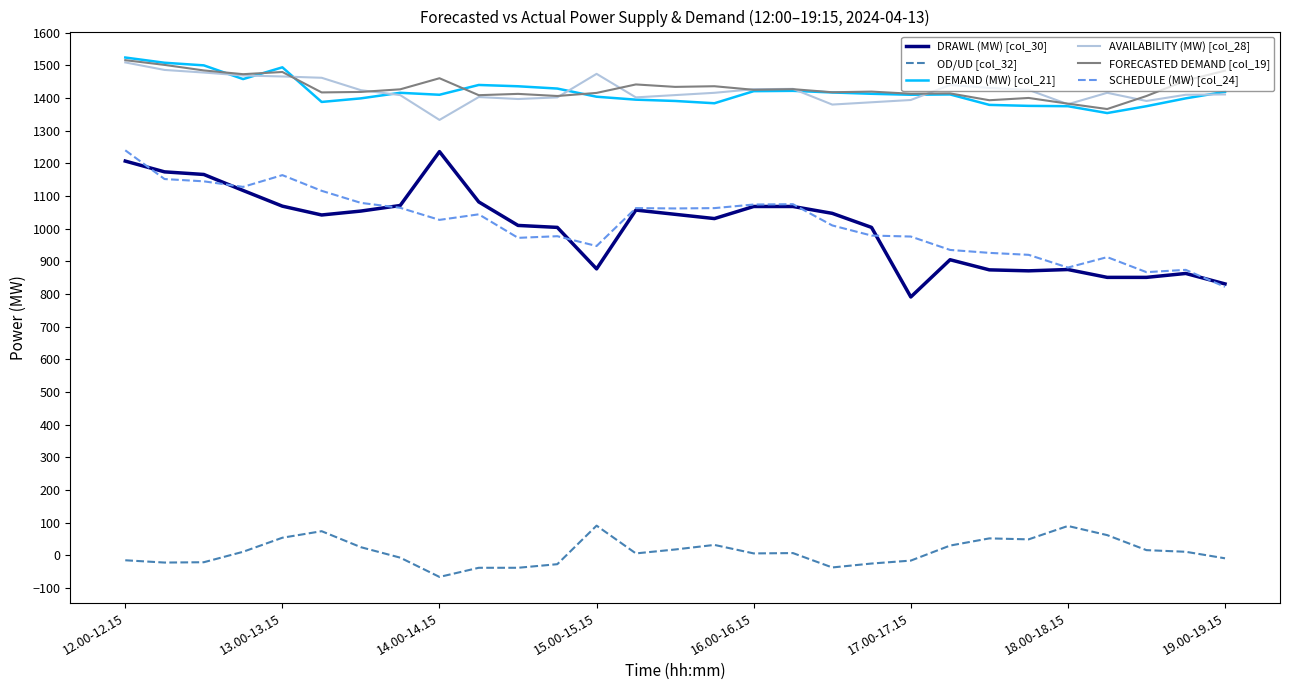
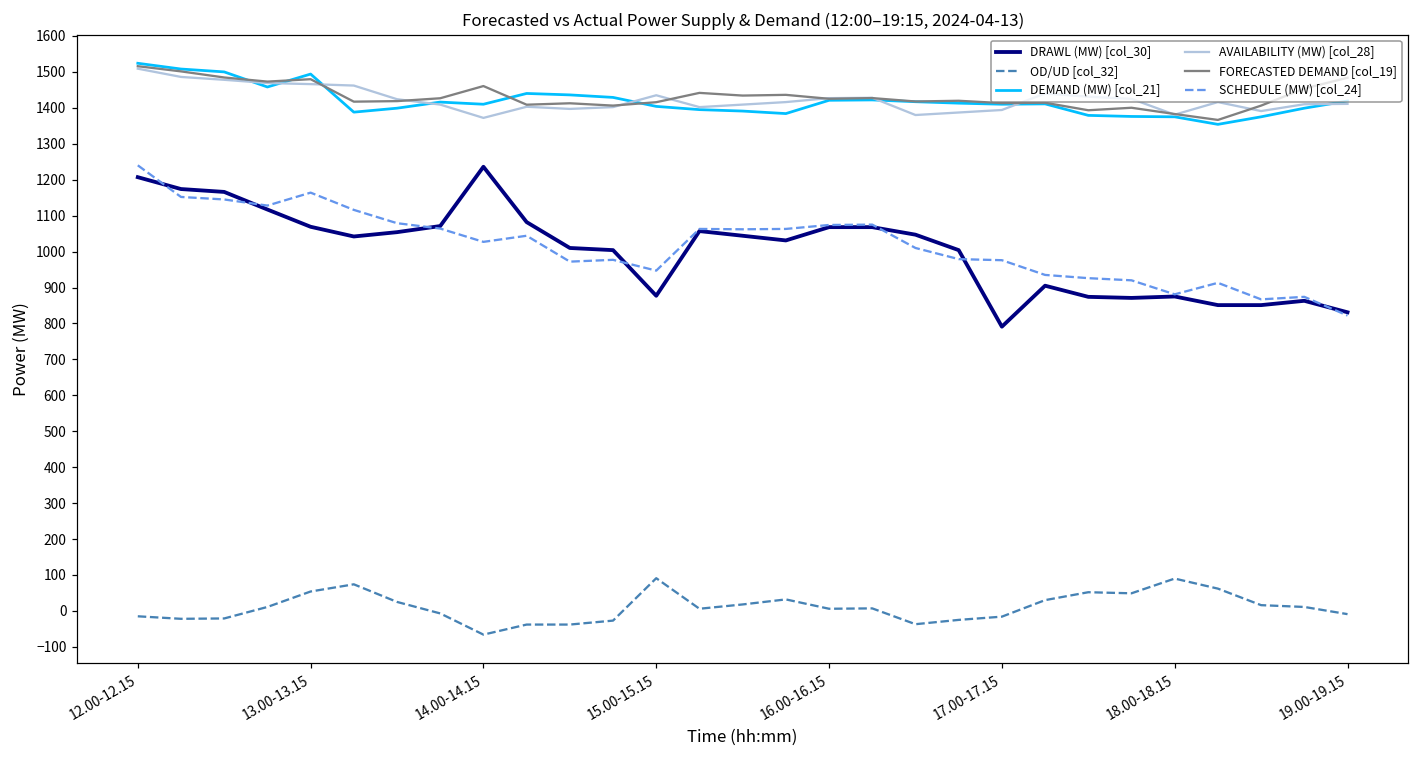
  {
    "DRAWL (MW) [col_30]": {
      "12.00-12.15": 1210,
      "13.00-13.15": 1070,
      "14.00-14.15": 1240,
      "15.00-15.15": 880,
      "17.00-17.15": 790,
      "19.00-19.15": 830
    },
    "OD/UD [col_32]": {
      "12.00-12.15": -20,
      "13.00-13.15": 50,
      "14.00-14.15": -70,
      "15.00-15.15": 90,
      "16.00-16.15": 10,
      "17.00-17.15": -20,
      "18.00-18.15": 90,
      "19.00-19.15": -10
    },
    "DEMAND (MW) [col_21]": {
      "12.00-12.15": 1520,
      "13.00-13.15": 1490,
      "14.00-14.15": 1410,
      "15.00-15.15": 1400,
      "19.00-19.15": 1420
    },
    "AVAILABILITY (MW) [col_28]": {
      "13.00-13.15": 1470,
-     "14.00-14.15": 1330,
-     "15.00-15.15": 1470,
+     "14.00-14.15": 1370,
+     "15.00-15.15": 1440,
      "17.00-17.15": 1390,
      "19.00-19.15": 1410
    },
    "FORECASTED DEMAND [col_19]": {
      "13.00-13.15": 1480,
      "14.00-14.15": 1460,
      "15.00-15.15": 1420
    },
    "SCHEDULE (MW) [col_24]": {
      "12.00-12.15": 1240,
      "13.00-13.15": 1160,
      "14.00-14.15": 1030,
      "15.00-15.15": 950,
      "17.00-17.15": 980,
      "19.00-19.15": 820
    }
  }
